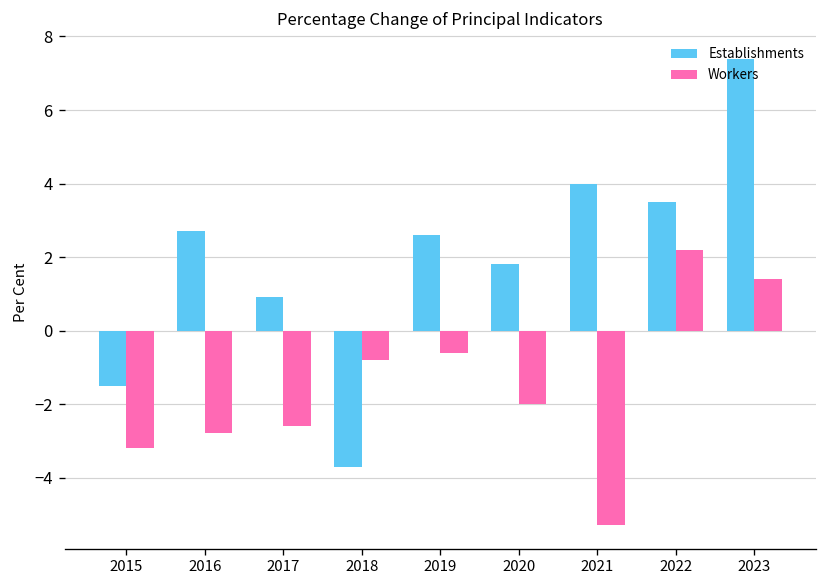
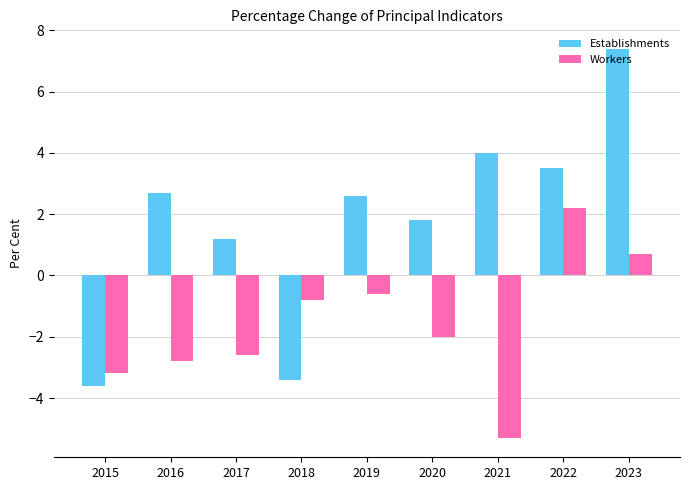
  {
    "Establishments": {
-     "2015": -1.5,
+     "2015": -3.6,
      "2016": 2.7,
-     "2017": 0.9,
-     "2018": -3.7,
+     "2017": 1.2,
+     "2018": -3.4,
      "2019": 2.6,
      "2020": 1.8,
      "2021": 4.0,
      "2022": 3.5,
      "2023": 7.4
    },
    "Workers": {
      "2015": -3.2,
      "2016": -2.8,
      "2017": -2.6,
      "2018": -0.8,
      "2019": -0.6,
      "2020": -2.0,
      "2021": -5.3,
      "2022": 2.2,
-     "2023": 1.4
+     "2023": 0.7
    }
  }
